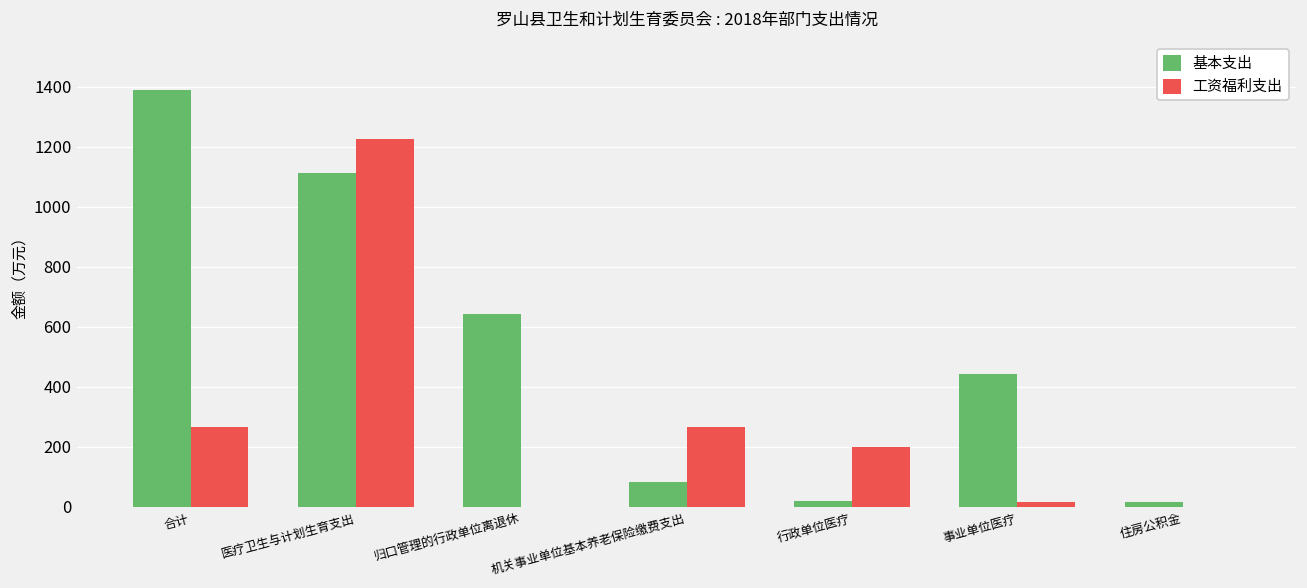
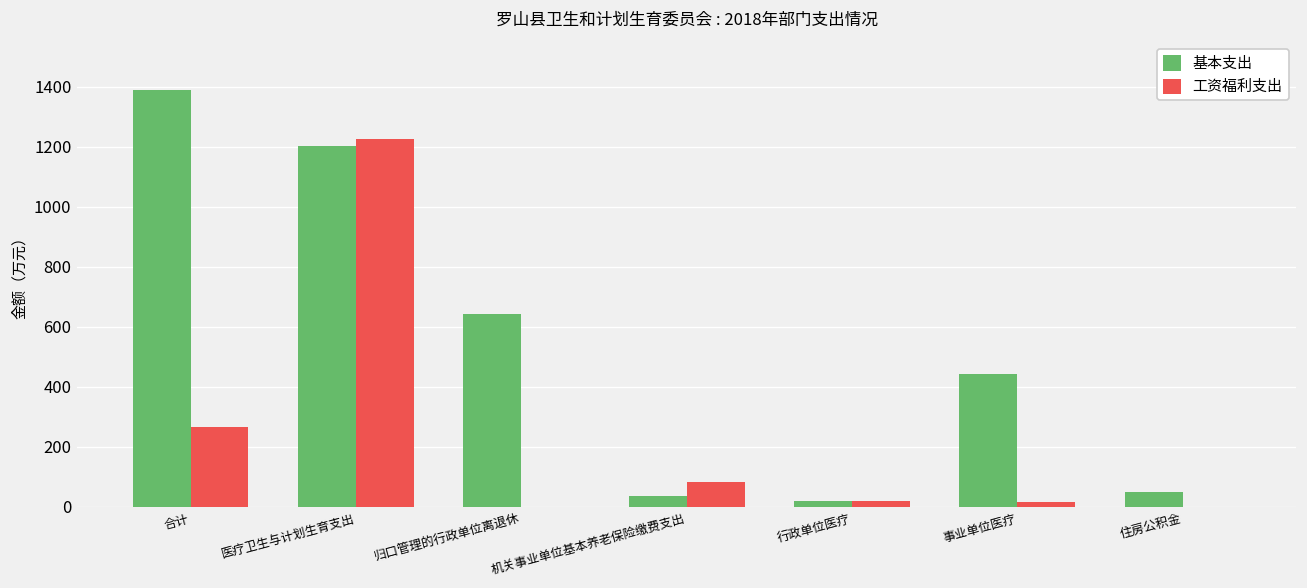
  {
    "基本支出": {
      "合计": 1390,
-     "医疗卫生与计划生育支出": 1110,
+     "医疗卫生与计划生育支出": 1200,
      "归口管理的行政单位离退休": 640,
-     "机关事业单位基本养老保险缴费支出": 80,
+     "机关事业单位基本养老保险缴费支出": 40,
      "行政单位医疗": 20,
      "事业单位医疗": 440,
-     "住房公积金": 20
+     "住房公积金": 50
    },
    "工资福利支出": {
      "合计": 270,
      "医疗卫生与计划生育支出": 1230,
      "归口管理的行政单位离退休": 0,
-     "机关事业单位基本养老保险缴费支出": 260,
-     "行政单位医疗": 200,
+     "机关事业单位基本养老保险缴费支出": 80,
+     "行政单位医疗": 20,
      "事业单位医疗": 10,
      "住房公积金": 0
    }
  }
